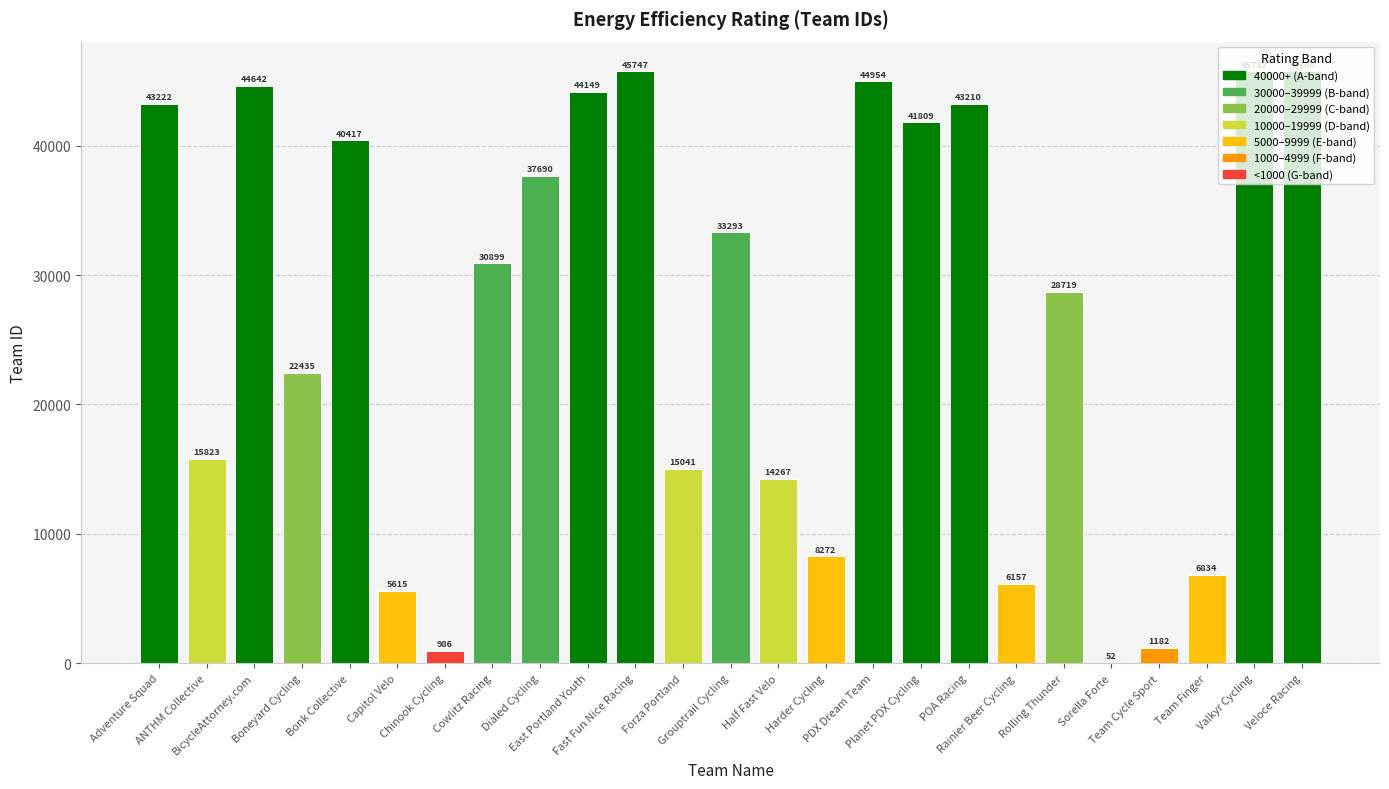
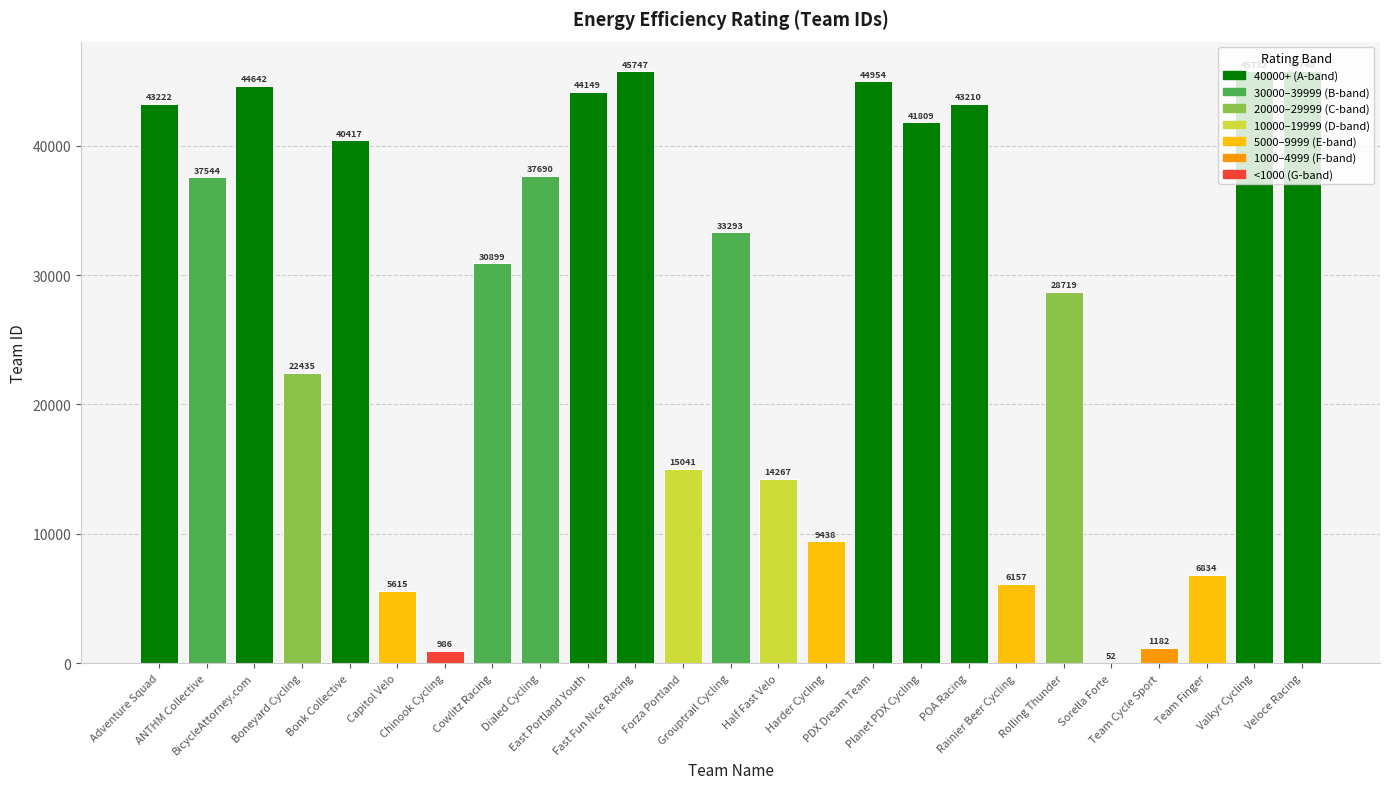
  {
    "Adventure Squad": 43222,
-   "ANTHM Collective": 15823,
+   "ANTHM Collective": 37544,
    "BicycleAttorney.com": 44642,
    "Boneyard Cycling": 22435,
    "Bonk Collective": 40417,
    "Capitol Velo": 5615,
    "Chinook Cycling": 986,
    "Cowlitz Racing": 30899,
    "Dialed Cycling": 37690,
    "East Portland Youth": 44149,
    "Fast Fun Nice Racing": 45747,
    "Forza Portland": 15041,
    "Grouptrail Cycling": 33293,
    "Half Fast Velo": 14267,
-   "Harder Cycling": 8272,
+   "Harder Cycling": 9438,
    "PDX Dream Team": 44954,
    "Planet PDX Cycling": 41809,
    "POA Racing": 43210,
    "Rainier Beer Cycling": 6157,
    "Rolling Thunder": 28719,
    "Sorella Forte": 52,
    "Team Cycle Sport": 1182,
    "Team Finger": 6834
  }
